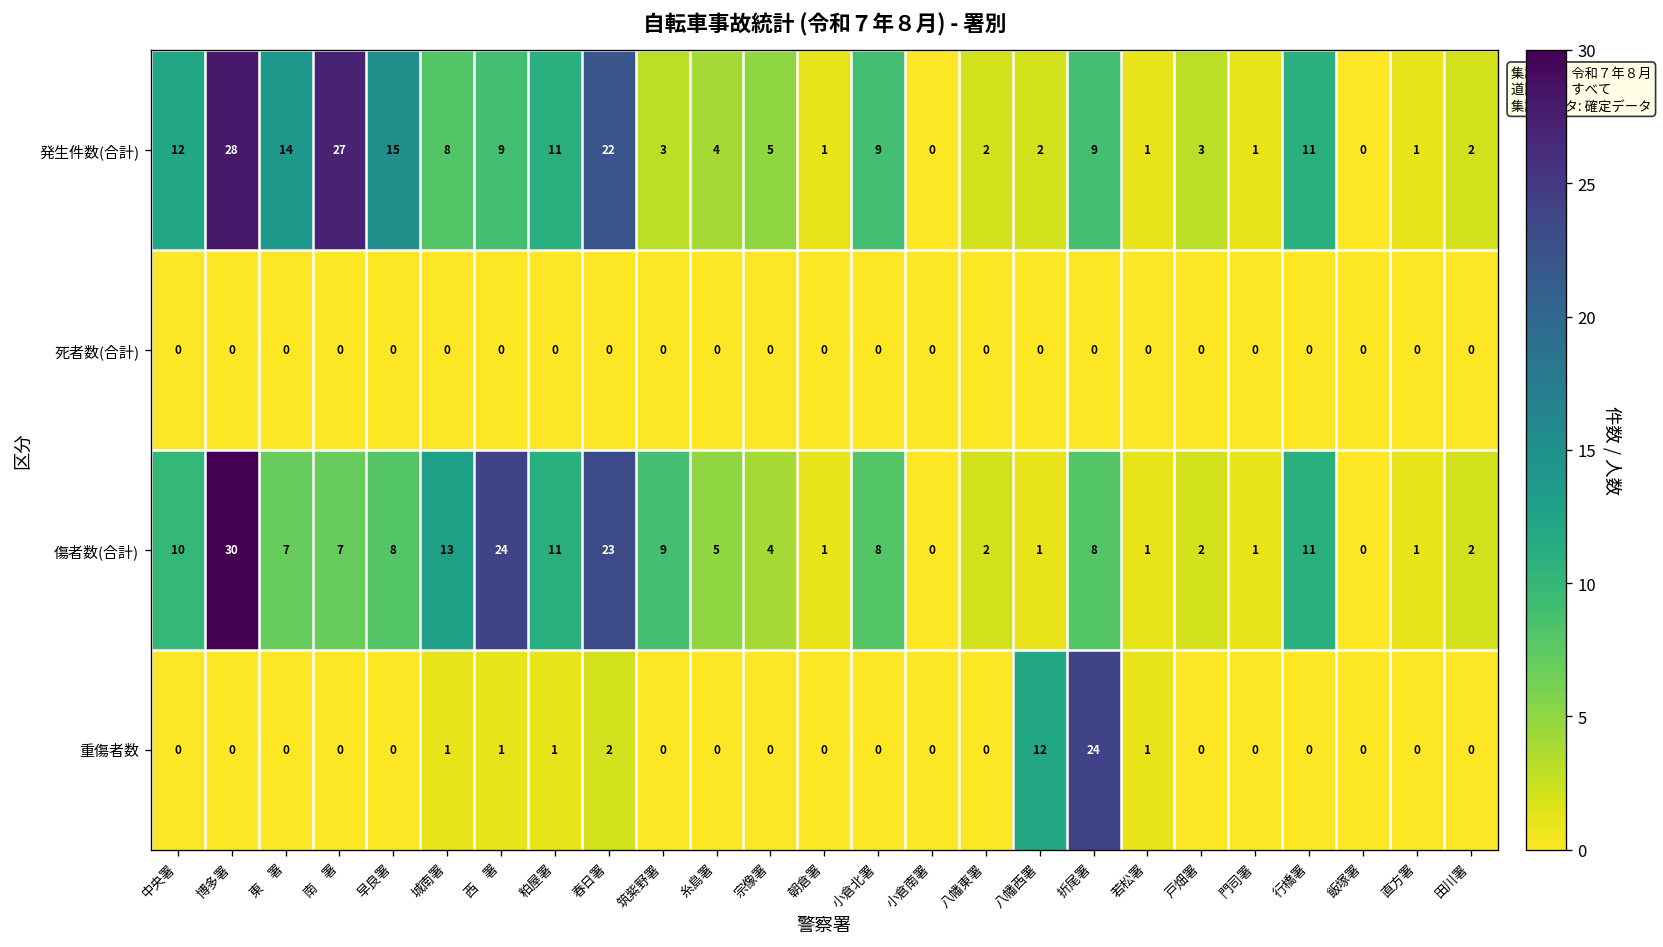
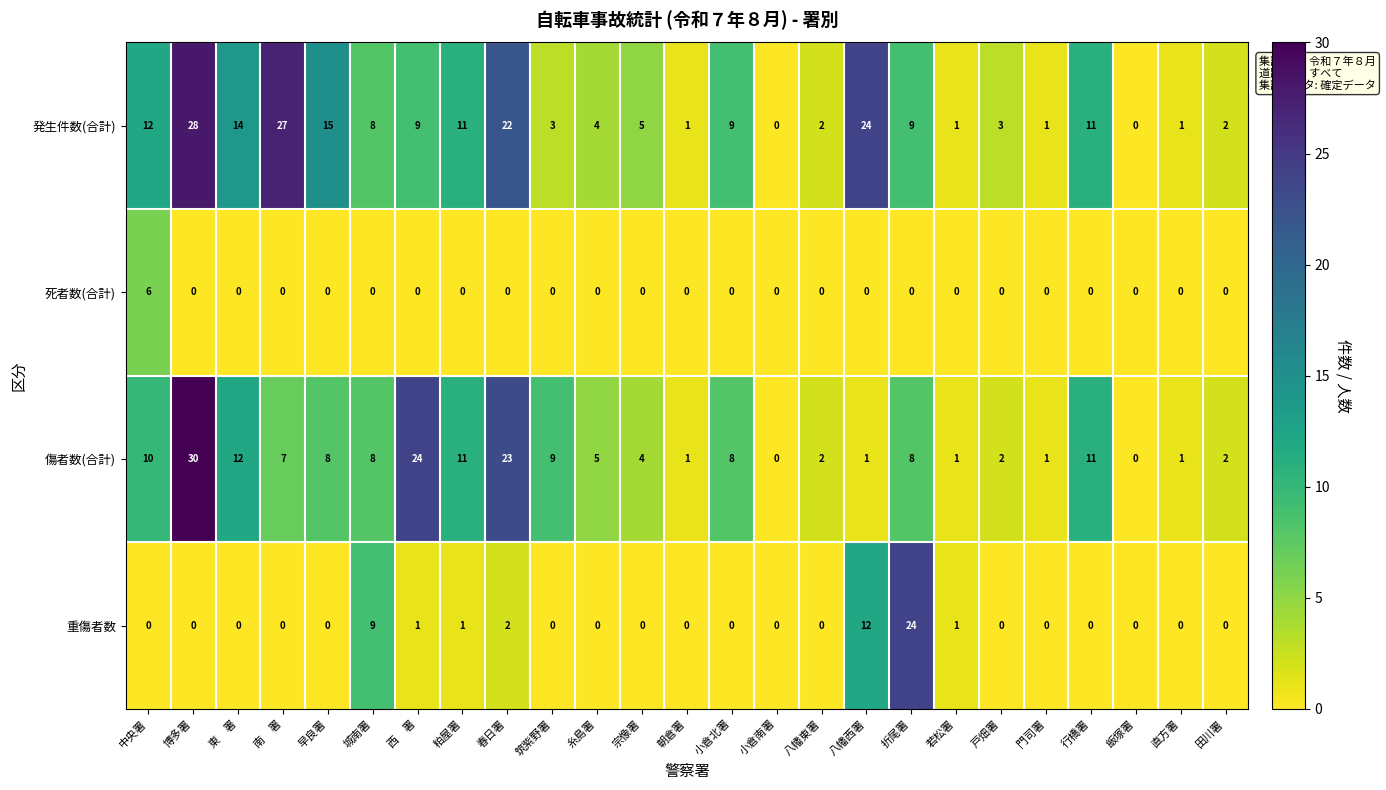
  {
    "発生件数(合計)": {
      "中央署": 12,
      "博多署": 28,
      "東 署": 14,
      "南 署": 27,
      "早良署": 15,
      "城南署": 8,
      "西 署": 9,
      "粕屋署": 11,
      "春日署": 22,
      "筑紫野署": 3,
      "糸島署": 4,
      "宗像署": 5,
      "朝倉署": 1,
      "小倉北署": 9,
      "小倉南署": 0,
      "八幡東署": 2,
-     "八幡西署": 2,
+     "八幡西署": 24,
      "折尾署": 9,
      "若松署": 1,
      "戸畑署": 3,
      "門司署": 1,
      "行橋署": 11,
      "飯塚署": 0,
      "直方署": 1,
      "田川署": 2
    },
    "死者数(合計)": {
-     "中央署": 0,
+     "中央署": 6,
      "博多署": 0,
      "東 署": 0,
      "南 署": 0,
      "早良署": 0,
      "城南署": 0,
      "西 署": 0,
      "粕屋署": 0,
      "春日署": 0,
      "筑紫野署": 0,
      "糸島署": 0,
      "宗像署": 0,
      "朝倉署": 0,
      "小倉北署": 0,
      "小倉南署": 0,
      "八幡東署": 0,
      "八幡西署": 0,
      "折尾署": 0,
      "若松署": 0,
      "戸畑署": 0,
      "門司署": 0,
      "行橋署": 0,
      "飯塚署": 0,
      "直方署": 0,
      "田川署": 0
    },
    "傷者数(合計)": {
      "中央署": 10,
      "博多署": 30,
-     "東 署": 7,
+     "東 署": 12,
      "南 署": 7,
      "早良署": 8,
-     "城南署": 13,
+     "城南署": 8,
      "西 署": 24,
      "粕屋署": 11,
      "春日署": 23,
      "筑紫野署": 9,
      "糸島署": 5,
      "宗像署": 4,
      "朝倉署": 1,
      "小倉北署": 8,
      "小倉南署": 0,
      "八幡東署": 2,
      "八幡西署": 1,
      "折尾署": 8,
      "若松署": 1,
      "戸畑署": 2,
      "門司署": 1,
      "行橋署": 11,
      "飯塚署": 0,
      "直方署": 1,
      "田川署": 2
    },
    "重傷者数": {
      "中央署": 0,
      "博多署": 0,
      "東 署": 0,
      "南 署": 0,
      "早良署": 0,
-     "城南署": 1,
+     "城南署": 9,
      "西 署": 1,
      "粕屋署": 1,
      "春日署": 2,
      "筑紫野署": 0,
      "糸島署": 0,
      "宗像署": 0,
      "朝倉署": 0,
      "小倉北署": 0,
      "小倉南署": 0,
      "八幡東署": 0,
      "八幡西署": 12,
      "折尾署": 24,
      "若松署": 1,
      "戸畑署": 0,
      "門司署": 0,
      "行橋署": 0,
      "飯塚署": 0,
      "直方署": 0,
      "田川署": 0
    }
  }
